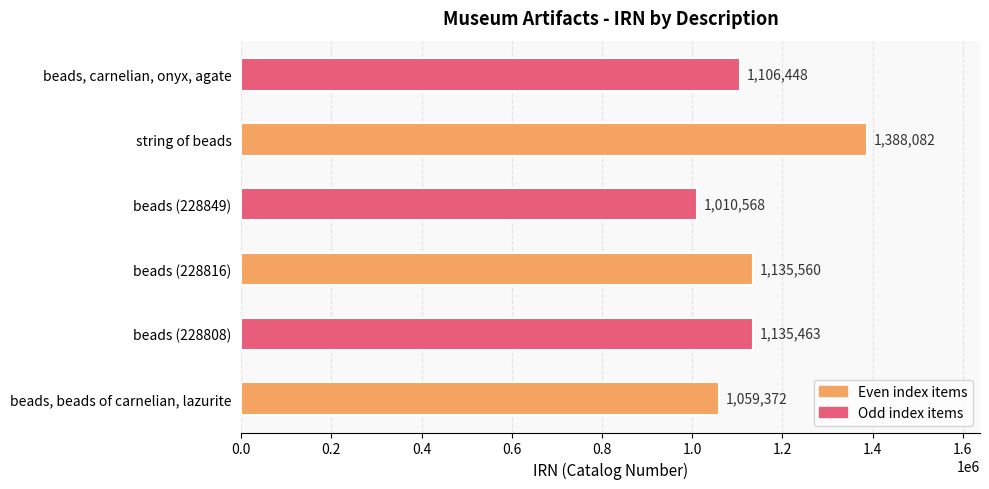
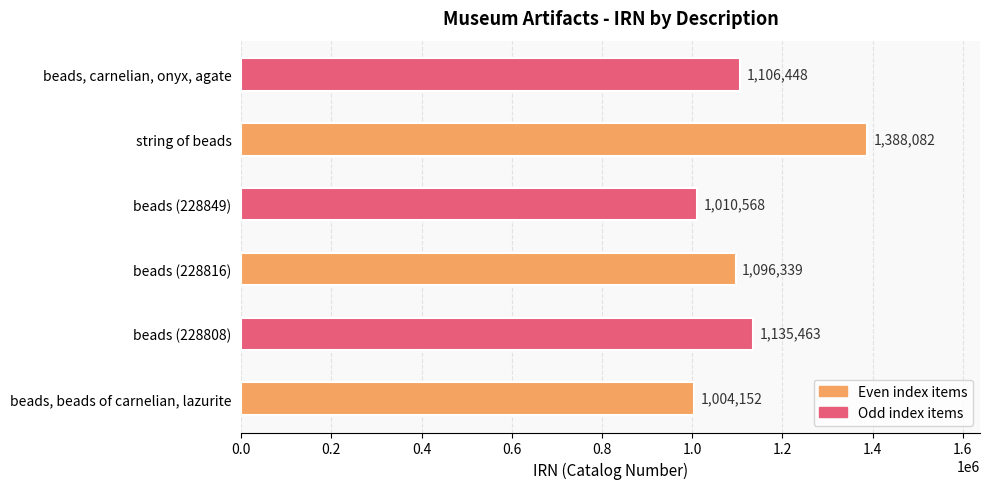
  {
    "beads, carnelian, onyx, agate": "1,106,448",
    "string of beads": "1,388,082",
    "beads (228849)": "1,010,568",
-   "beads (228816)": "1,135,560",
+   "beads (228816)": "1,096,339",
    "beads (228808)": "1,135,463",
-   "beads, beads of carnelian, lazurite": "1,059,372"
+   "beads, beads of carnelian, lazurite": "1,004,152"
  }
